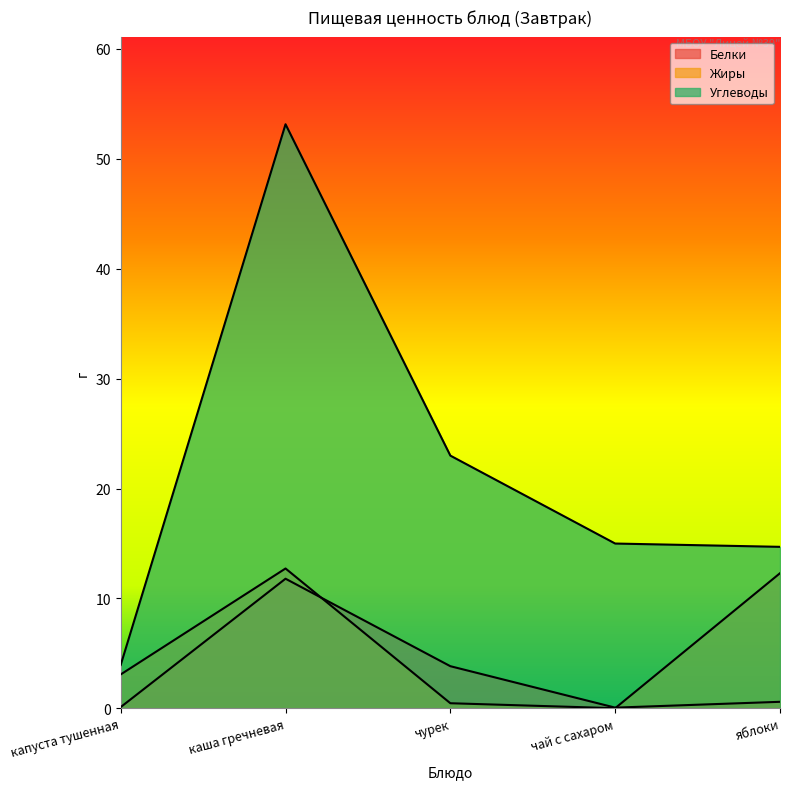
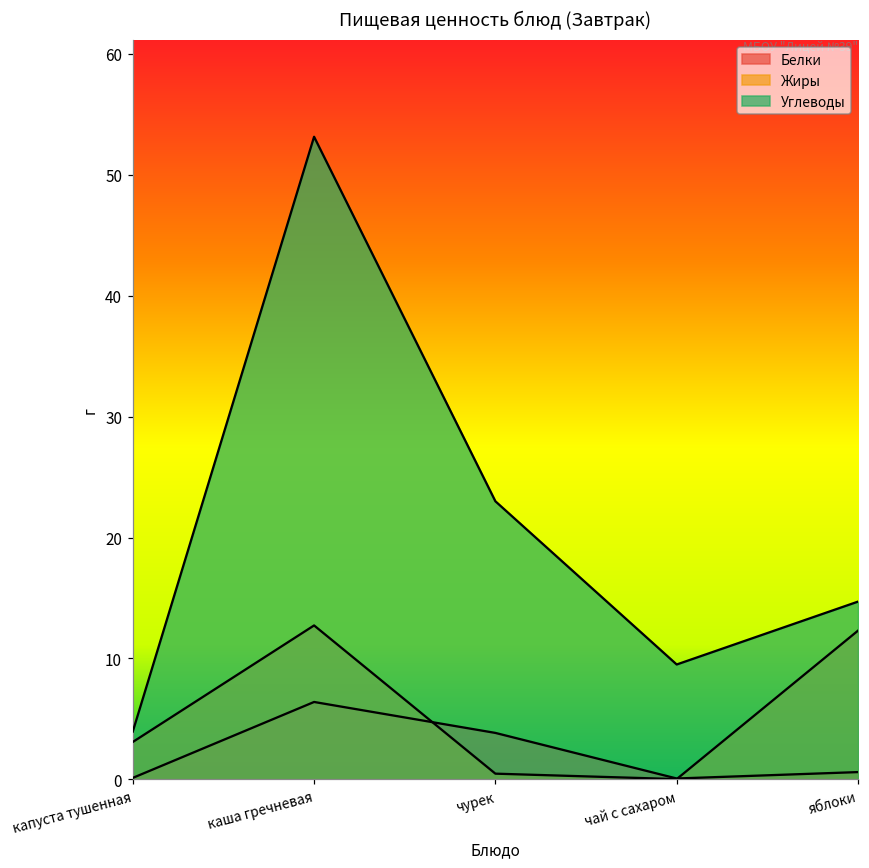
  {
    "Белки": {
      "капуста тушенная": 0.1,
-     "каша гречневая": 11.8,
+     "каша гречневая": 6.4,
      "чурек": 3.8,
      "яблоки": 0.6
    },
    "Жиры": {
      "капуста тушенная": 3.1,
      "каша гречневая": 12.7,
      "чурек": 0.5,
      "яблоки": 12.3
    },
    "Углеводы": {
      "капуста тушенная": 4.0,
      "каша гречневая": 53.2,
      "чурек": 23.0,
-     "чай с сахаром": 15.0,
+     "чай с сахаром": 9.5,
      "яблоки": 14.7
    }
  }
